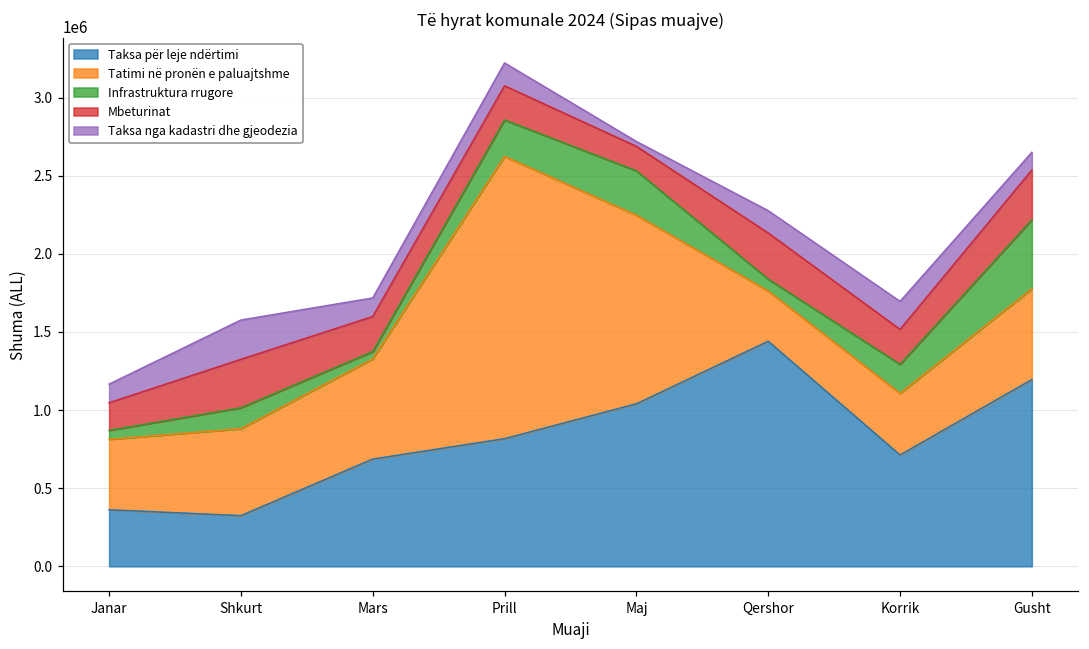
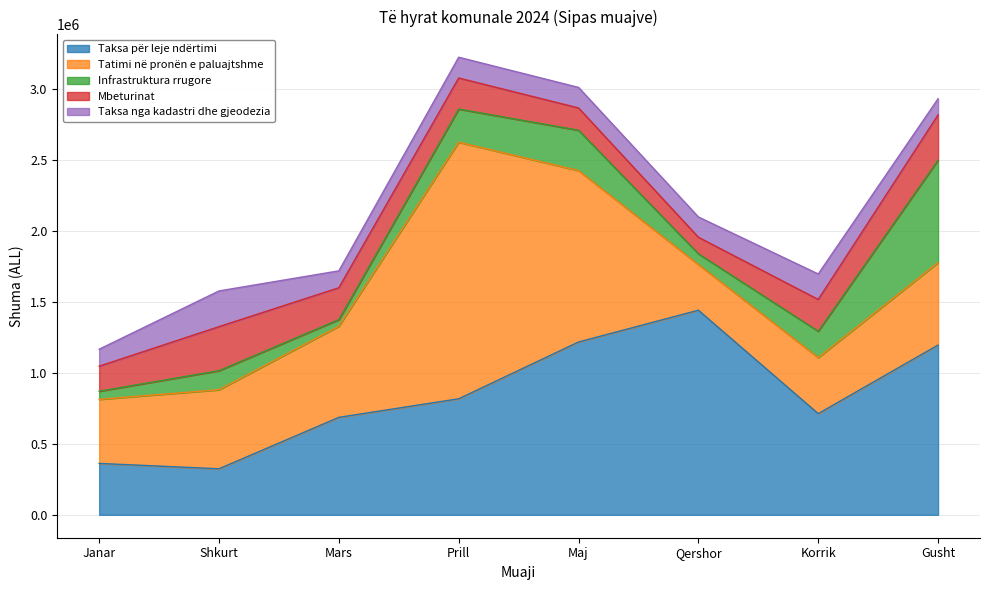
  {
    "Taksa për leje ndërtimi": {
      "Janar": 360000,
      "Shkurt": 320000,
      "Mars": 690000,
      "Prill": 820000,
-     "Maj": 1040000,
+     "Maj": 1220000,
      "Qershor": 1440000,
      "Korrik": 710000,
      "Gusht": 1200000
    },
    "Tatimi në pronën e paluajtshme": {
      "Janar": 450000,
      "Shkurt": 560000,
      "Mars": 640000,
      "Prill": 1810000,
      "Maj": 1210000,
      "Qershor": 320000,
      "Korrik": 390000,
      "Gusht": 580000
    },
    "Infrastruktura rrugore": {
      "Janar": 60000,
      "Shkurt": 130000,
      "Mars": 50000,
      "Prill": 230000,
      "Maj": 280000,
      "Qershor": 80000,
      "Korrik": 190000,
-     "Gusht": 440000
+     "Gusht": 720000
    },
    "Mbeturinat": {
      "Janar": 180000,
      "Shkurt": 310000,
      "Mars": 220000,
      "Prill": 220000,
      "Maj": 160000,
-     "Qershor": 300000,
+     "Qershor": 120000,
      "Korrik": 220000,
      "Gusht": 320000
    },
    "Taksa nga kadastri dhe gjeodezia": {
      "Janar": 120000,
      "Shkurt": 250000,
      "Mars": 120000,
      "Prill": 150000,
-     "Maj": 30000,
+     "Maj": 140000,
      "Qershor": 140000,
      "Korrik": 180000,
      "Gusht": 110000
    }
  }
